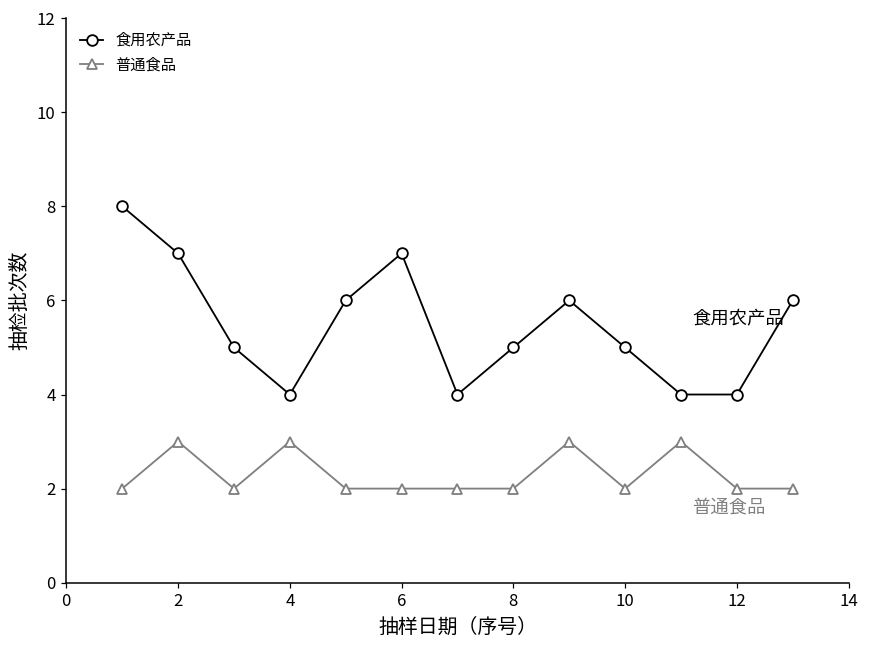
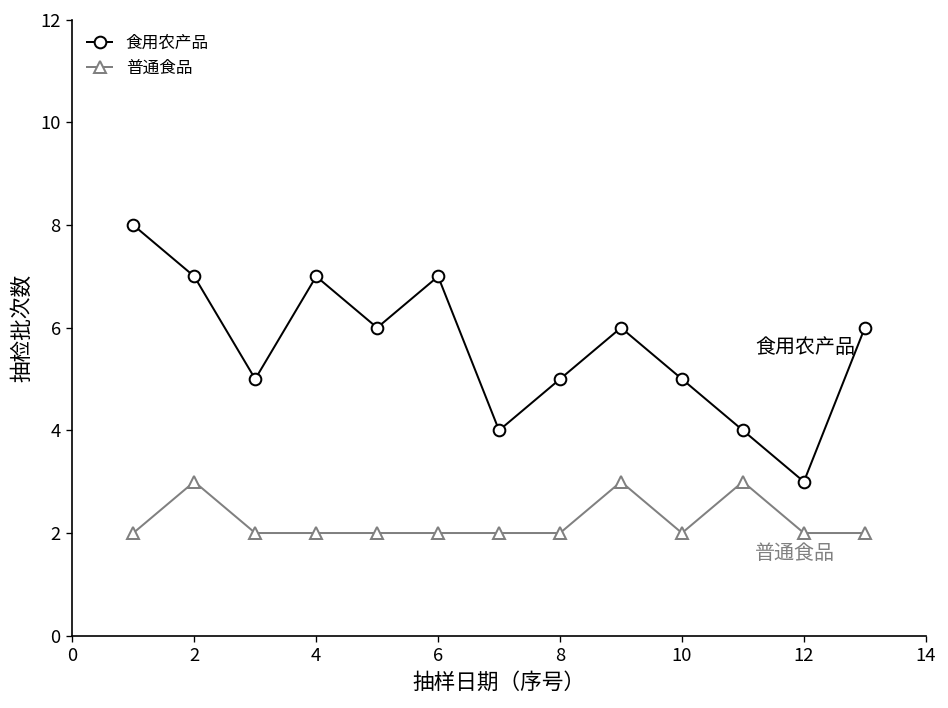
  {
    "食用农产品": {
      "2": 7,
-     "4": 4,
+     "4": 7,
      "6": 7,
      "8": 5,
      "10": 5,
-     "12": 4
+     "12": 3
    },
    "普通食品": {
      "2": 3,
-     "4": 3,
+     "4": 2,
      "6": 2,
      "8": 2,
      "10": 2,
      "12": 2
    }
  }
